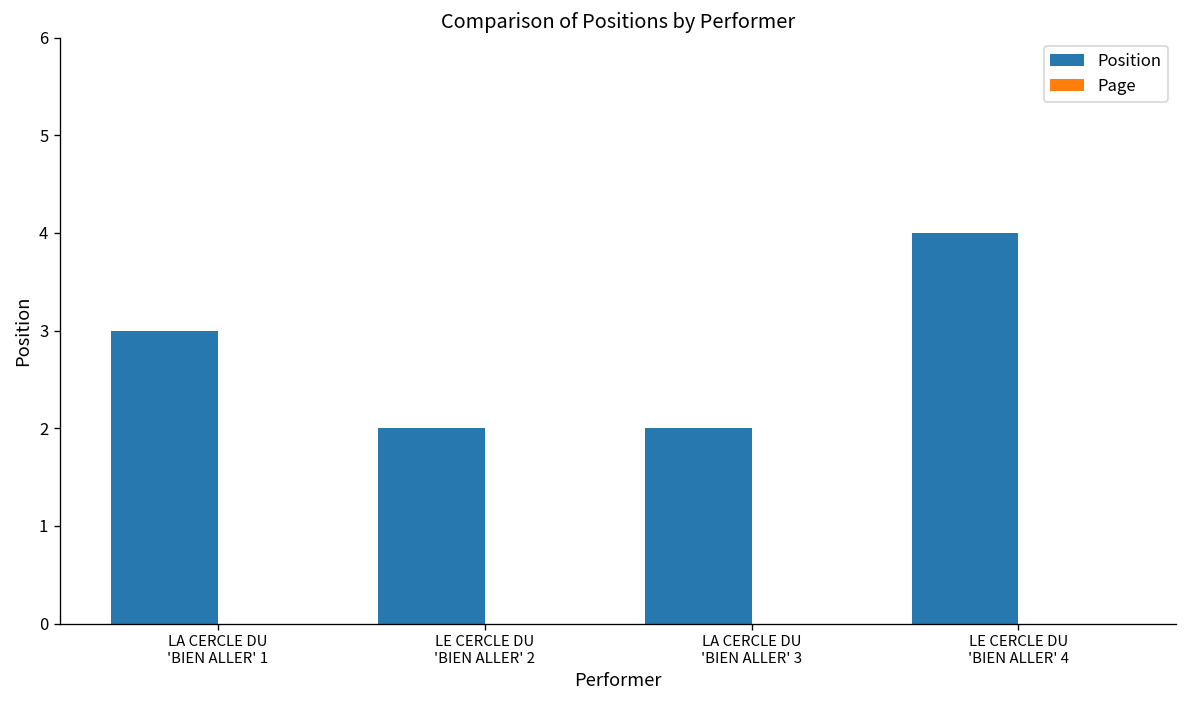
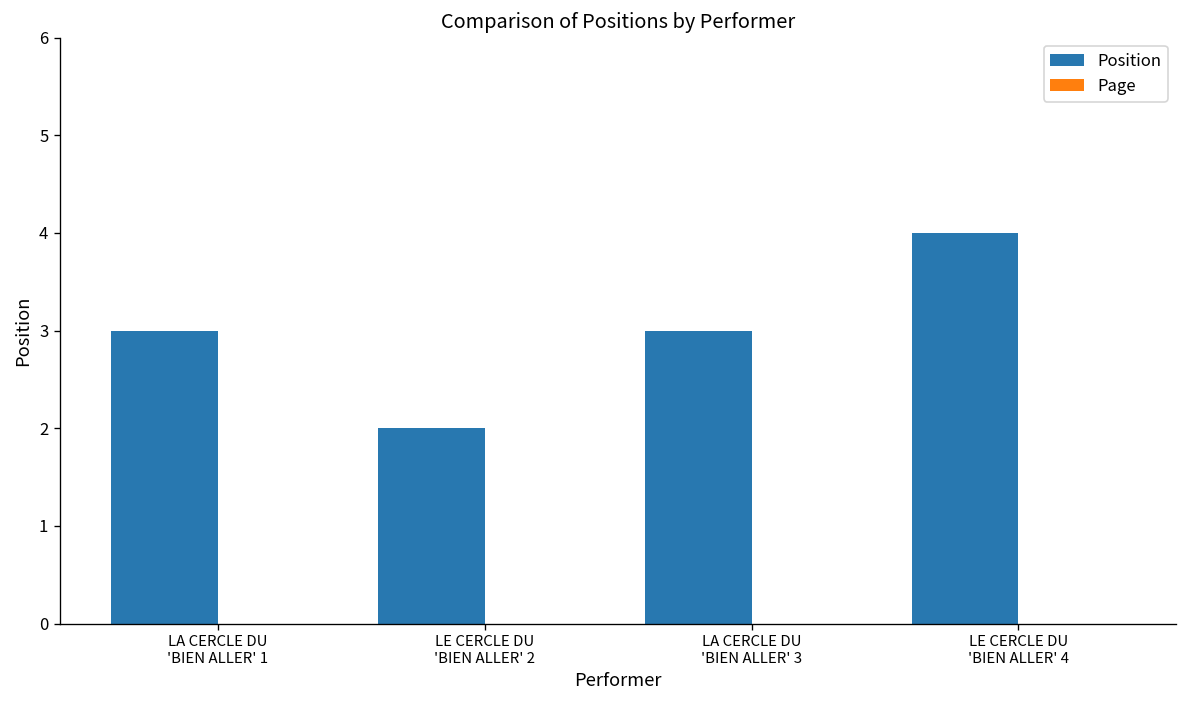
  {
    "Position": {
      "LA CERCLE DU 'BIEN ALLER' 1": 3,
      "LE CERCLE DU 'BIEN ALLER' 2": 2,
-     "LA CERCLE DU 'BIEN ALLER' 3": 2,
+     "LA CERCLE DU 'BIEN ALLER' 3": 3,
      "LE CERCLE DU 'BIEN ALLER' 4": 4
    },
    "Page": {
      "LA CERCLE DU 'BIEN ALLER' 1": 0,
      "LE CERCLE DU 'BIEN ALLER' 2": 0,
      "LA CERCLE DU 'BIEN ALLER' 3": 0,
      "LE CERCLE DU 'BIEN ALLER' 4": 0
    }
  }
